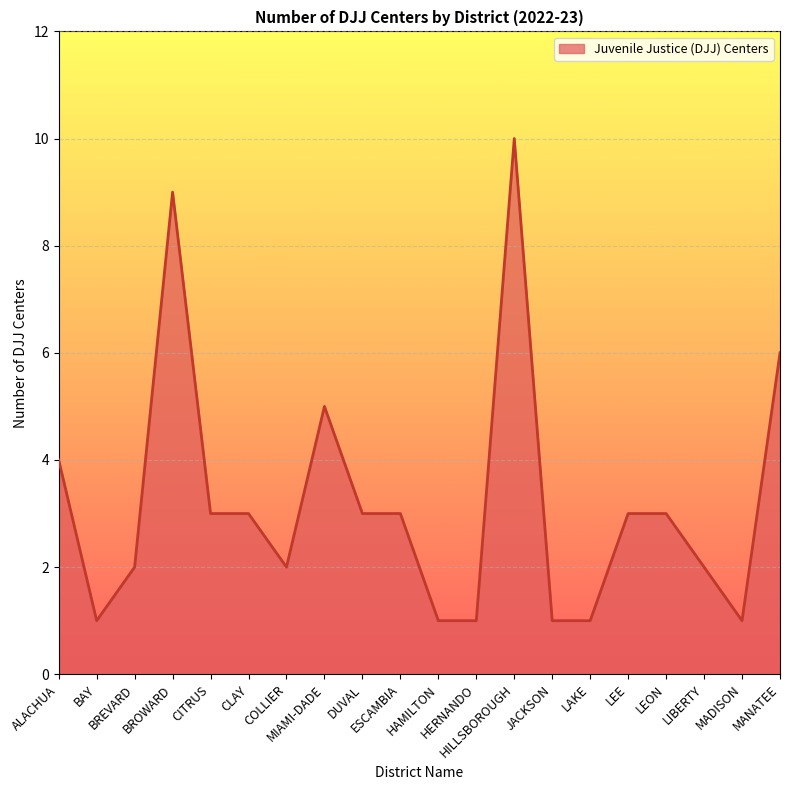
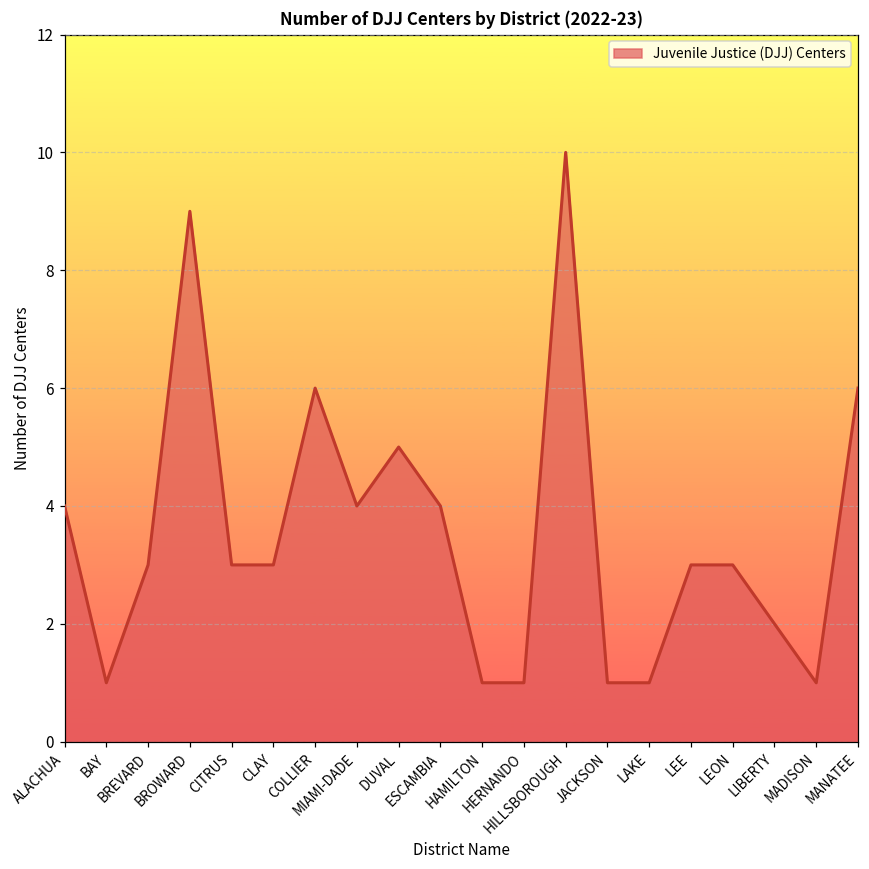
  {
    "ALACHUA": 4,
    "BAY": 1,
-   "BREVARD": 2,
+   "BREVARD": 3,
    "BROWARD": 9,
    "CITRUS": 3,
    "CLAY": 3,
-   "COLLIER": 2,
-   "MIAMI-DADE": 5,
-   "DUVAL": 3,
-   "ESCAMBIA": 3,
+   "COLLIER": 6,
+   "MIAMI-DADE": 4,
+   "DUVAL": 5,
+   "ESCAMBIA": 4,
    "HAMILTON": 1,
    "HERNANDO": 1,
    "HILLSBOROUGH": 10,
    "JACKSON": 1,
    "LAKE": 1,
    "LEE": 3,
    "LEON": 3,
    "LIBERTY": 2,
    "MADISON": 1,
    "MANATEE": 6
  }
